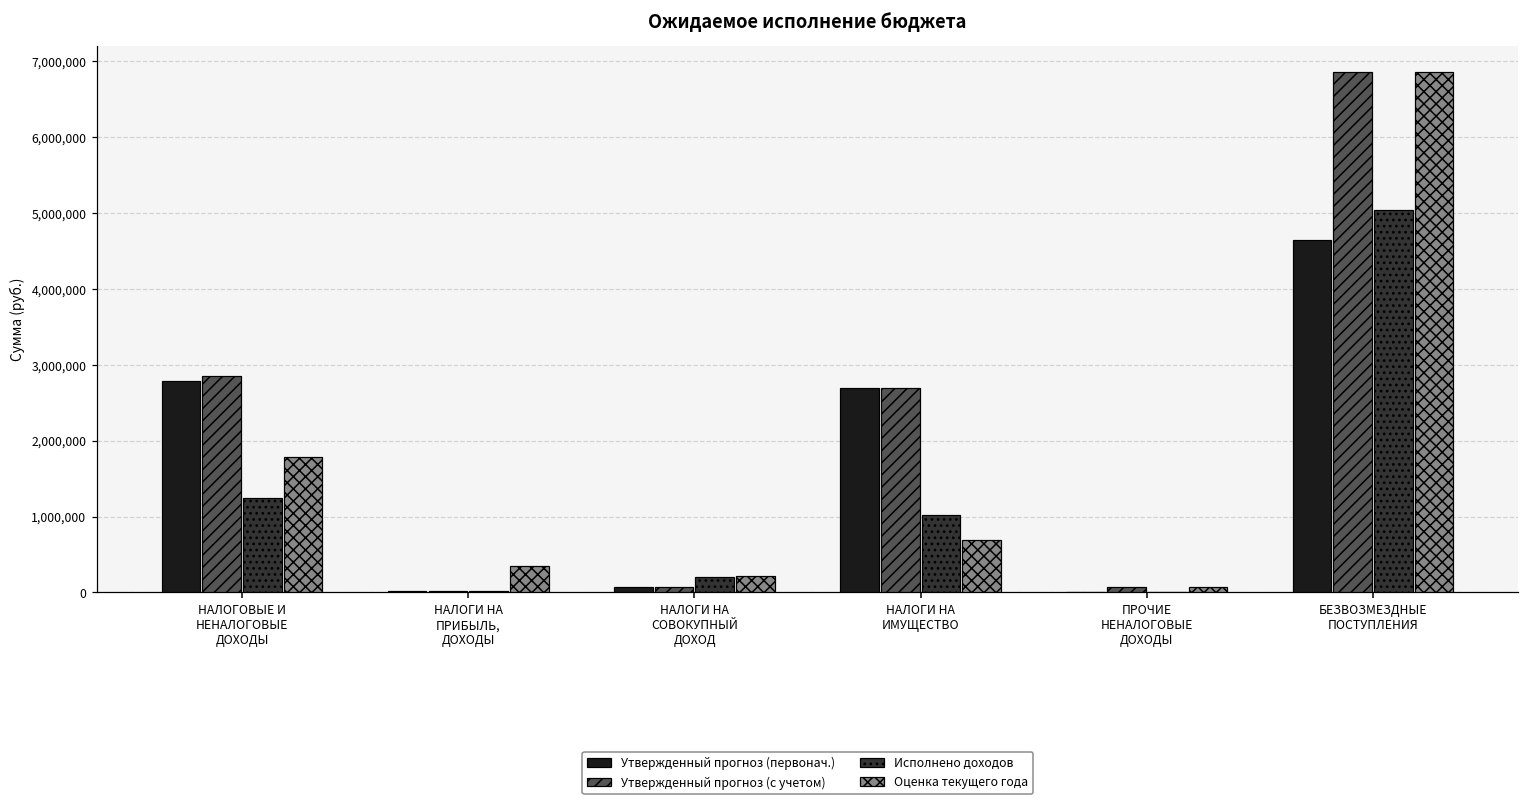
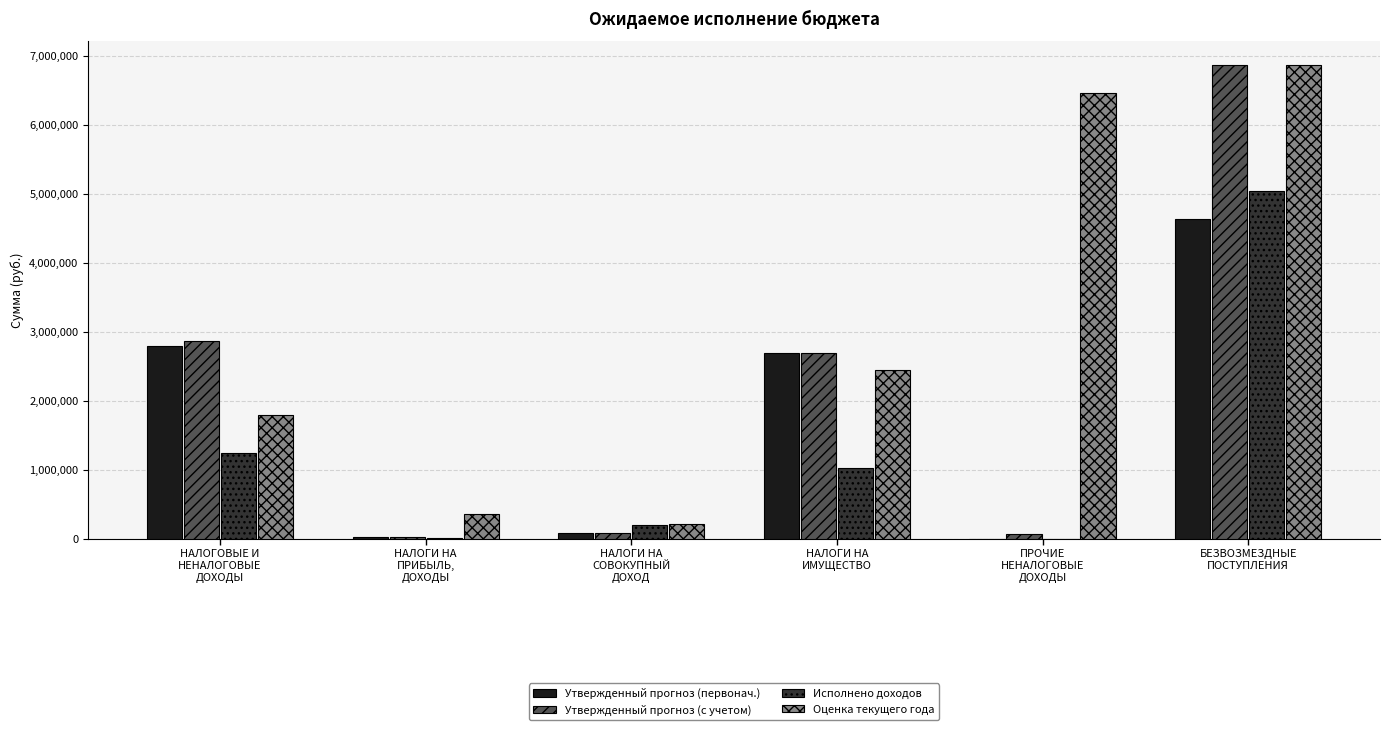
  {
    "Оценка текущего года": {
      "НАЛОГОВЫЕ И НЕНАЛОГОВЫЕ ДОХОДЫ": "1,800,000",
      "НАЛОГИ НА ПРИБЫЛЬ, ДОХОДЫ": "400,000",
      "НАЛОГИ НА СОВОКУПНЫЙ ДОХОД": "200,000",
-     "НАЛОГИ НА ИМУЩЕСТВО": "700,000",
-     "ПРОЧИЕ НЕНАЛОГОВЫЕ ДОХОДЫ": "100,000",
+     "НАЛОГИ НА ИМУЩЕСТВО": "2,400,000",
+     "ПРОЧИЕ НЕНАЛОГОВЫЕ ДОХОДЫ": "6,500,000",
      "БЕЗВОЗМЕЗДНЫЕ ПОСТУПЛЕНИЯ": "6,900,000"
    }
  }
